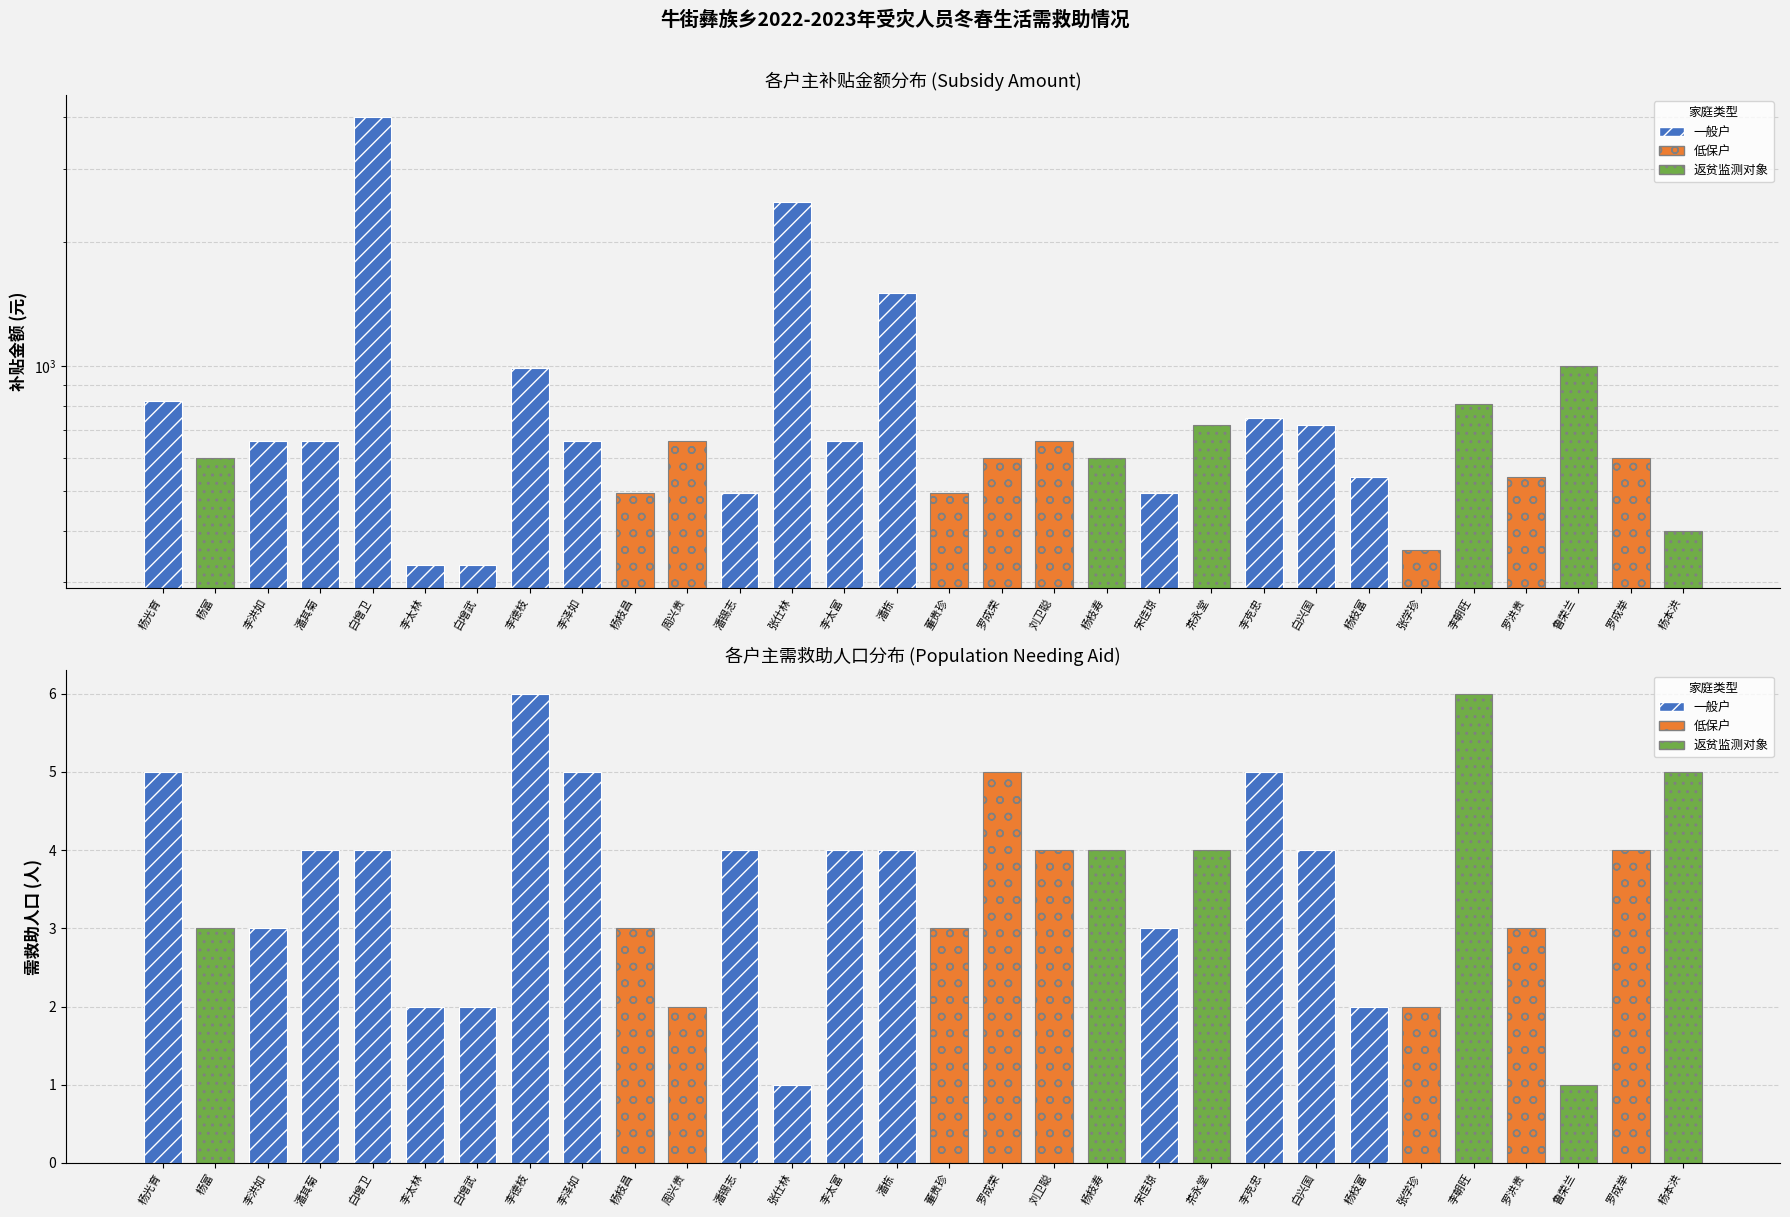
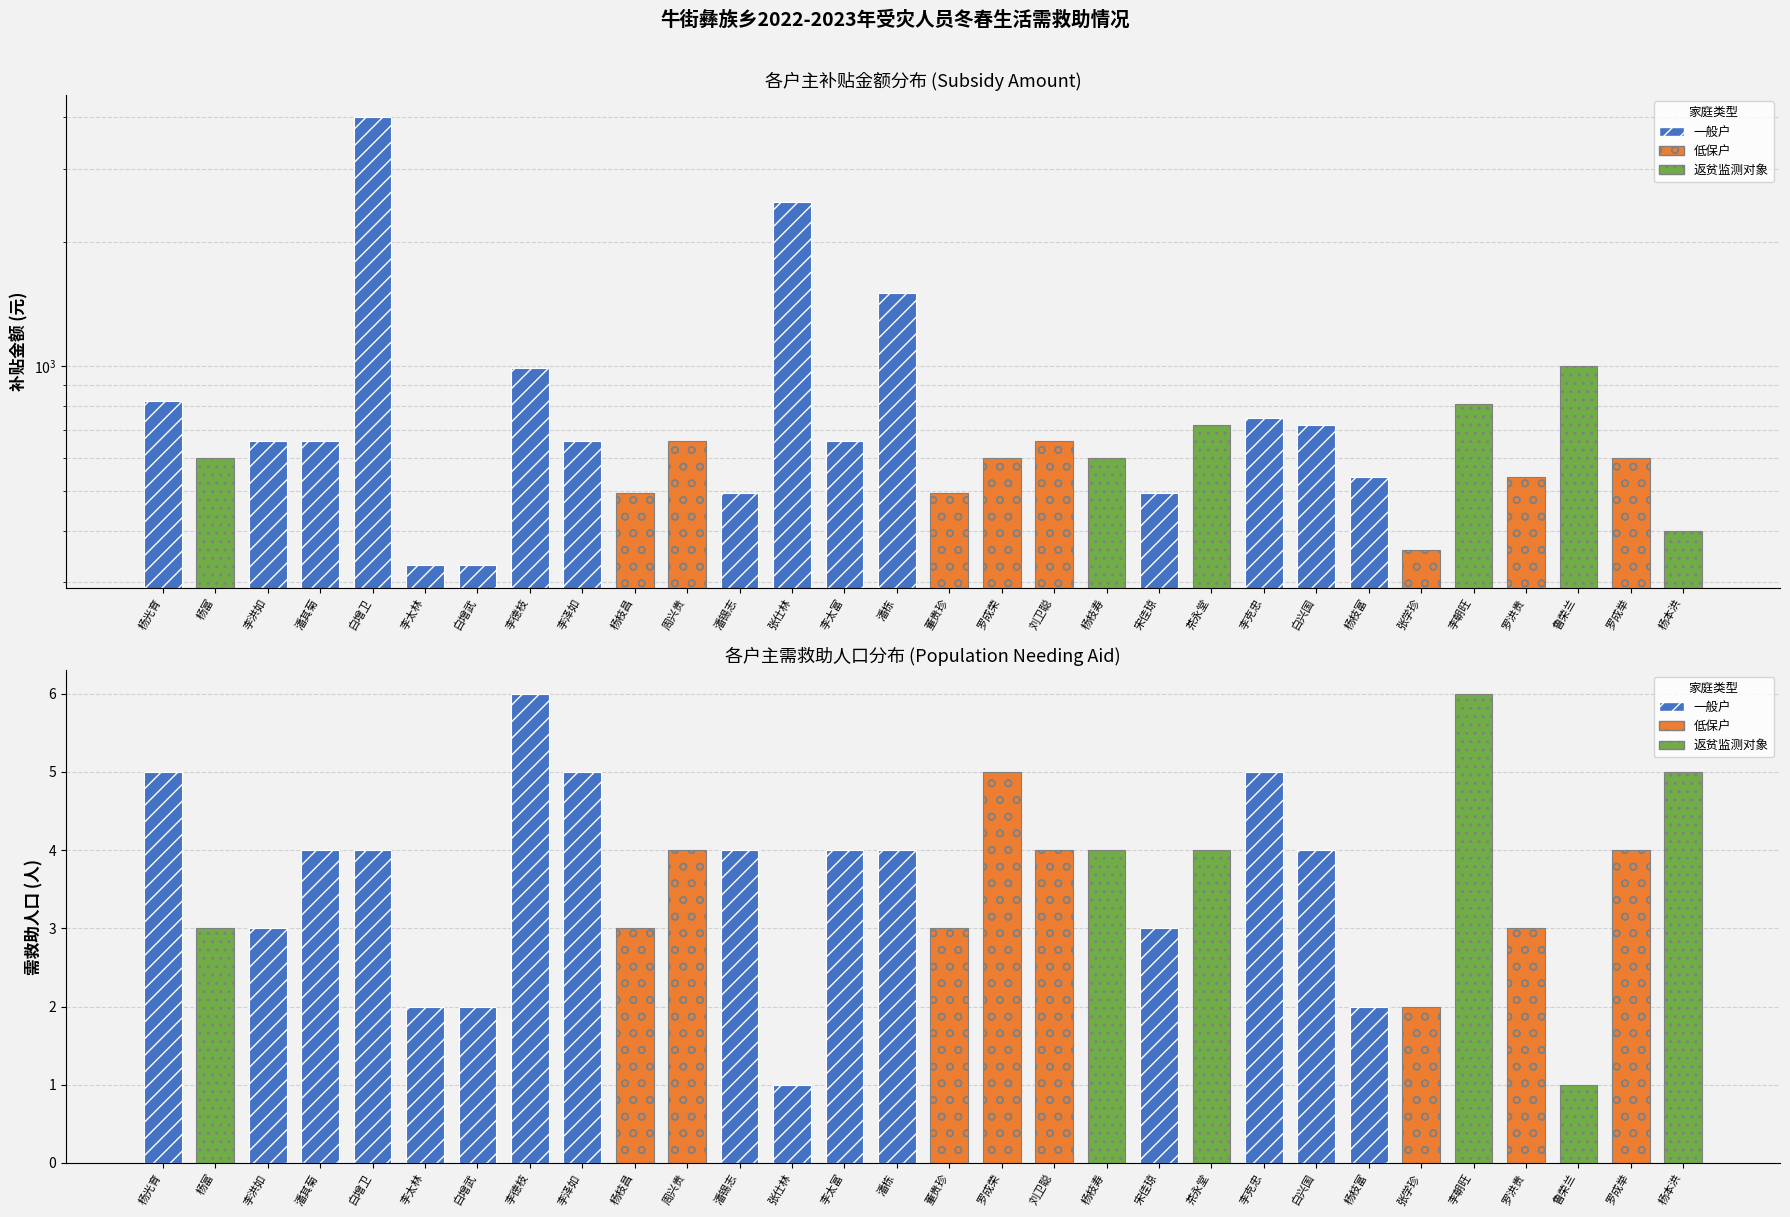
  {
    "各户主需救助人口分布 (Population Needing Aid)": {
      "杨光育": 5,
      "杨富": 3,
      "李洪如": 3,
      "潘其菊": 4,
      "白增卫": 4,
      "李太林": 2,
      "白增武": 2,
      "李德枝": 6,
      "李泽如": 5,
      "杨枝昌": 3,
-     "周兴贵": 2,
+     "周兴贵": 4,
      "潘锡志": 4,
      "张仕林": 1,
      "李太富": 4,
      "潘栋": 4,
      "董贵珍": 3,
      "罗成荣": 5,
      "刘卫聪": 4,
      "杨枝寿": 4,
      "宋佳琼": 3,
      "茶永堂": 4,
      "李克忠": 5,
      "白兴国": 4,
      "杨枝富": 2,
      "张学珍": 2,
      "李朝旺": 6,
      "罗洪贵": 3,
      "鲁荣兰": 1,
      "罗成举": 4,
      "杨本洪": 5
    }
  }
